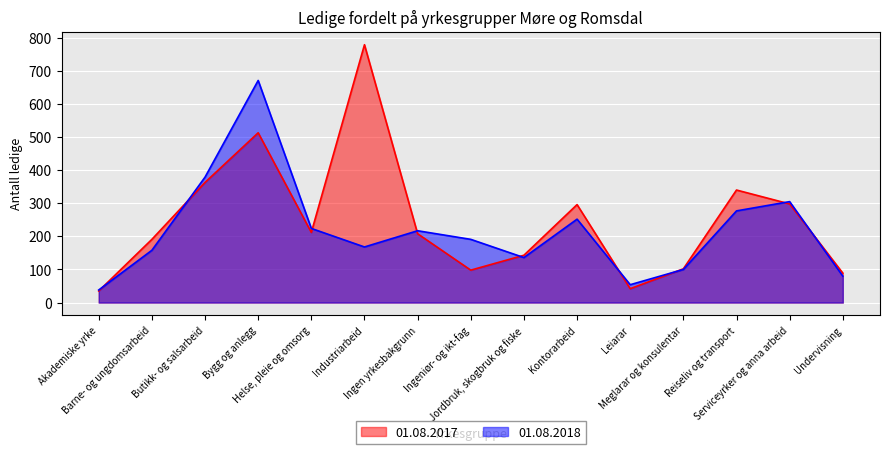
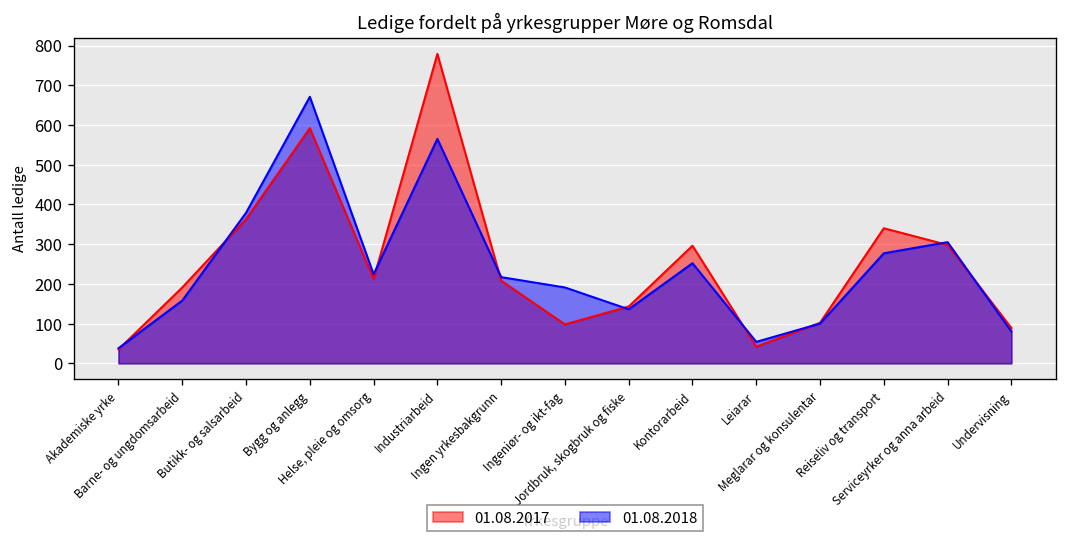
  {
    "01.08.2017": {
      "Barne- og ungdomsarbeid": 190,
      "Butikk- og salsarbeid": 360,
-     "Bygg og anlegg": 510,
+     "Bygg og anlegg": 590,
      "Helse, pleie og omsorg": 210,
      "Industriarbeid": 780,
      "Ingen yrkesbakgrunn": 210,
      "Ingeniør- og ikt-fag": 100,
      "Kontorarbeid": 300,
      "Leiarar": 40,
      "Reiseliv og transport": 340,
      "Undervisning": 90
    },
    "01.08.2018": {
      "Barne- og ungdomsarbeid": 160,
      "Butikk- og salsarbeid": 380,
      "Bygg og anlegg": 670,
      "Helse, pleie og omsorg": 220,
-     "Industriarbeid": 170,
+     "Industriarbeid": 570,
      "Ingen yrkesbakgrunn": 220,
      "Ingeniør- og ikt-fag": 190,
      "Kontorarbeid": 250,
      "Leiarar": 50,
      "Reiseliv og transport": 280,
      "Undervisning": 80
    }
  }
